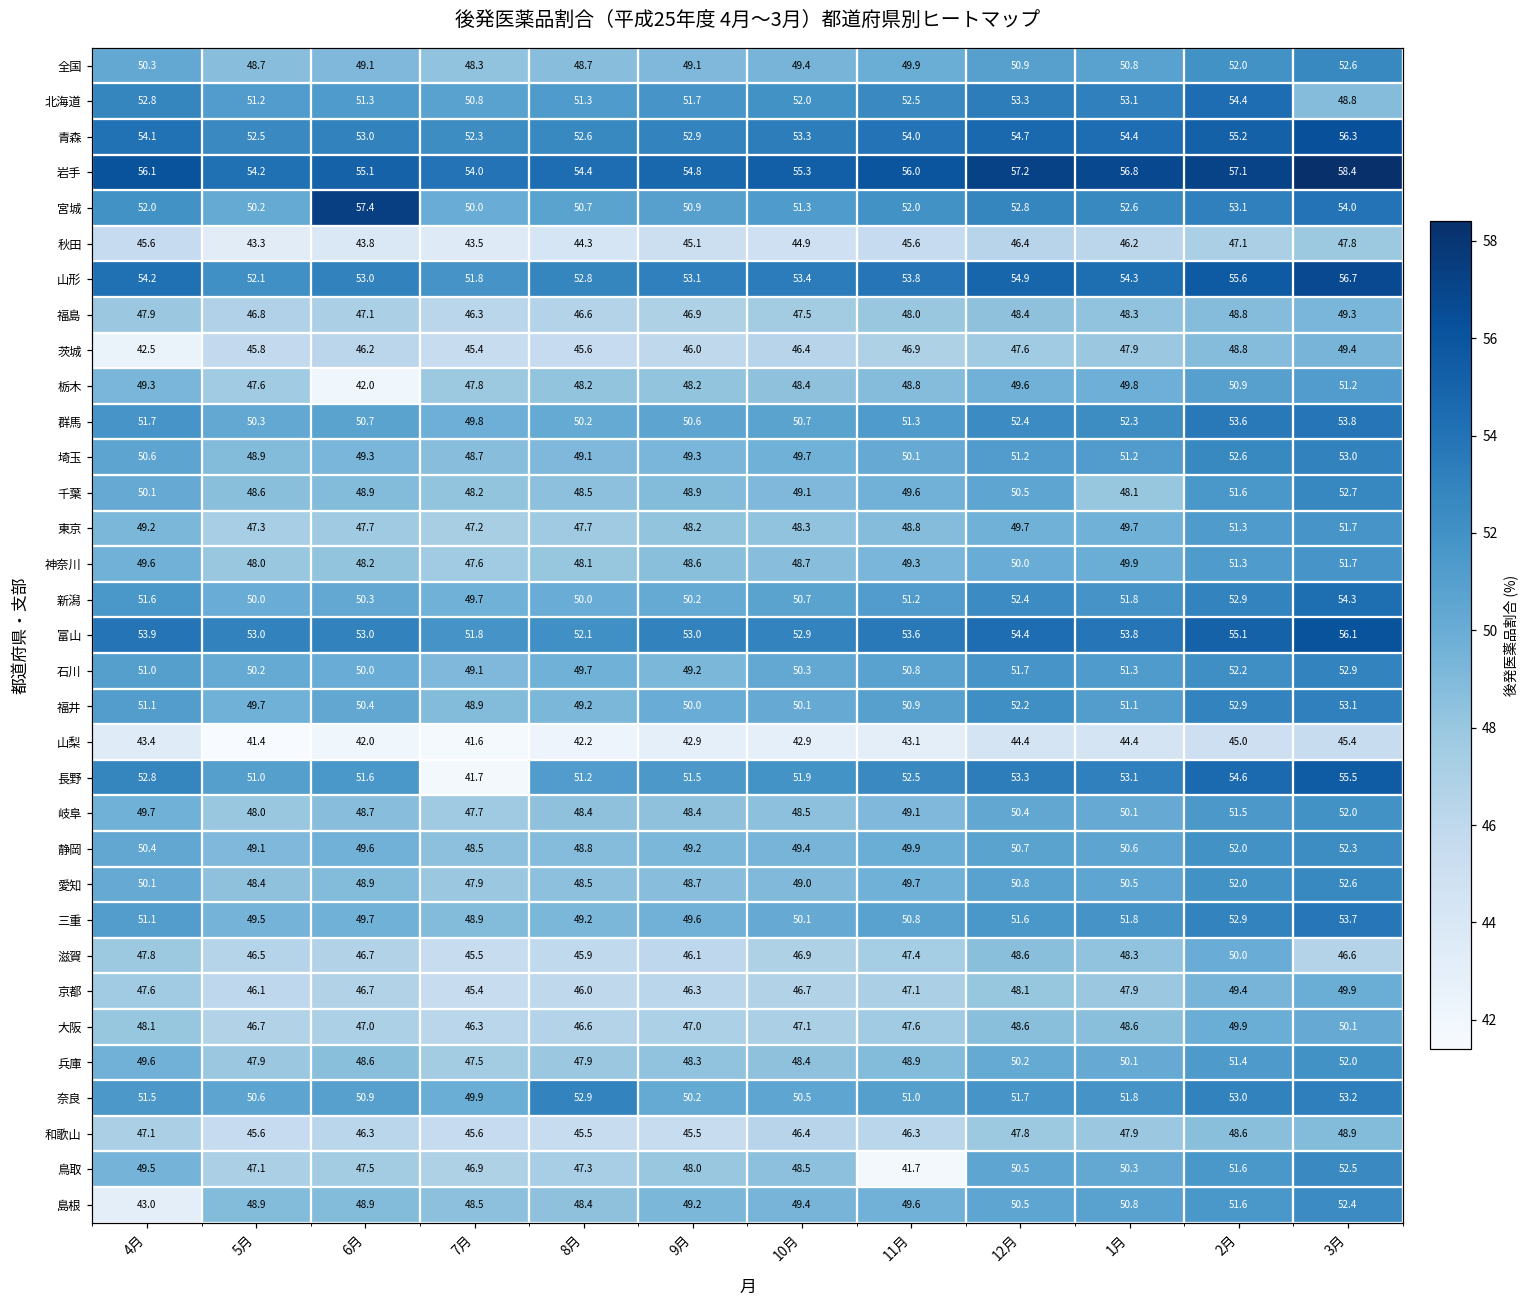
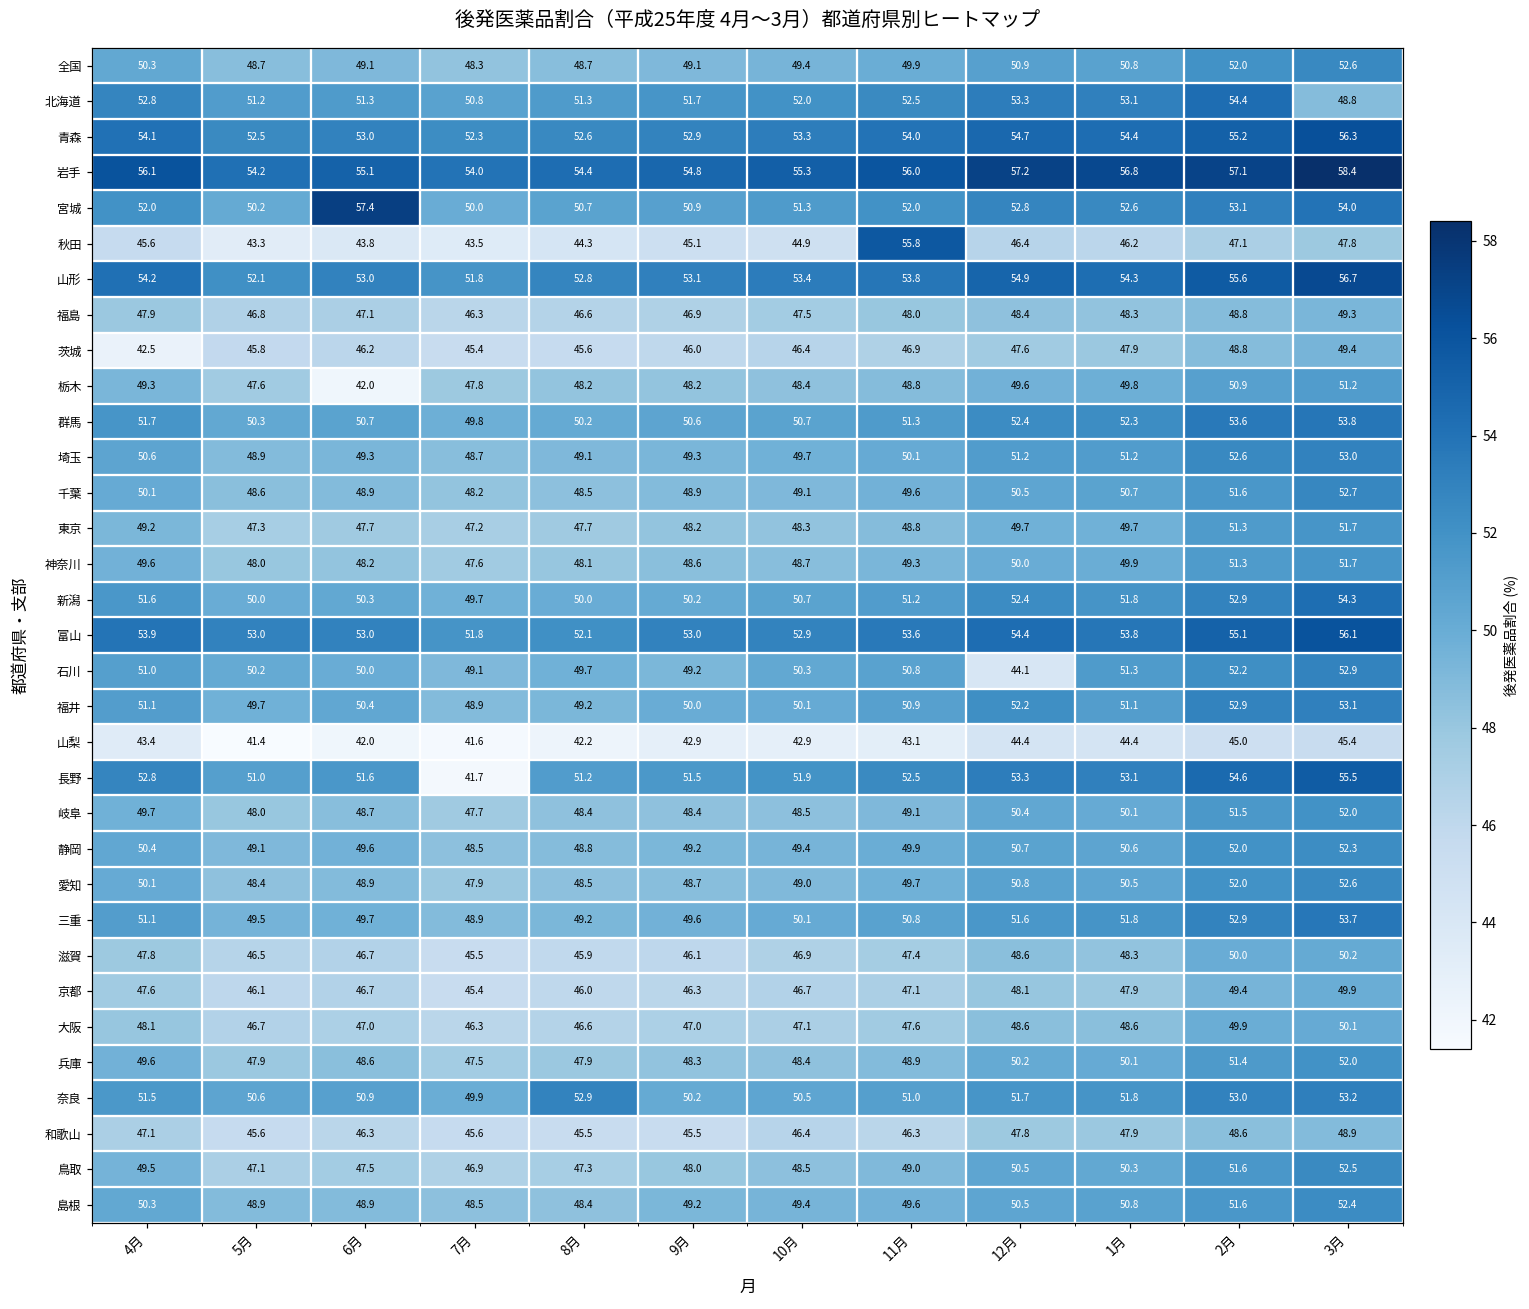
  {
    "秋田": {
      "4月": 45.6,
      "5月": 43.3,
      "6月": 43.8,
      "7月": 43.5,
      "8月": 44.3,
      "9月": 45.1,
      "10月": 44.9,
-     "11月": 45.6,
+     "11月": 55.8,
      "12月": 46.4,
      "1月": 46.2,
      "2月": 47.1,
      "3月": 47.8
    },
    "千葉": {
      "4月": 50.1,
      "5月": 48.6,
      "6月": 48.9,
      "7月": 48.2,
      "8月": 48.5,
      "9月": 48.9,
      "10月": 49.1,
      "11月": 49.6,
      "12月": 50.5,
-     "1月": 48.1,
+     "1月": 50.7,
      "2月": 51.6,
      "3月": 52.7
    },
    "石川": {
      "4月": 51.0,
      "5月": 50.2,
      "6月": 50.0,
      "7月": 49.1,
      "8月": 49.7,
      "9月": 49.2,
      "10月": 50.3,
      "11月": 50.8,
-     "12月": 51.7,
+     "12月": 44.1,
      "1月": 51.3,
      "2月": 52.2,
      "3月": 52.9
    },
    "滋賀": {
      "4月": 47.8,
      "5月": 46.5,
      "6月": 46.7,
      "7月": 45.5,
      "8月": 45.9,
      "9月": 46.1,
      "10月": 46.9,
      "11月": 47.4,
      "12月": 48.6,
      "1月": 48.3,
      "2月": 50.0,
-     "3月": 46.6
+     "3月": 50.2
    },
    "鳥取": {
      "4月": 49.5,
      "5月": 47.1,
      "6月": 47.5,
      "7月": 46.9,
      "8月": 47.3,
      "9月": 48.0,
      "10月": 48.5,
-     "11月": 41.7,
+     "11月": 49.0,
      "12月": 50.5,
      "1月": 50.3,
      "2月": 51.6,
      "3月": 52.5
    },
    "島根": {
-     "4月": 43.0,
+     "4月": 50.3,
      "5月": 48.9,
      "6月": 48.9,
      "7月": 48.5,
      "8月": 48.4,
      "9月": 49.2,
      "10月": 49.4,
      "11月": 49.6,
      "12月": 50.5,
      "1月": 50.8,
      "2月": 51.6,
      "3月": 52.4
    }
  }
